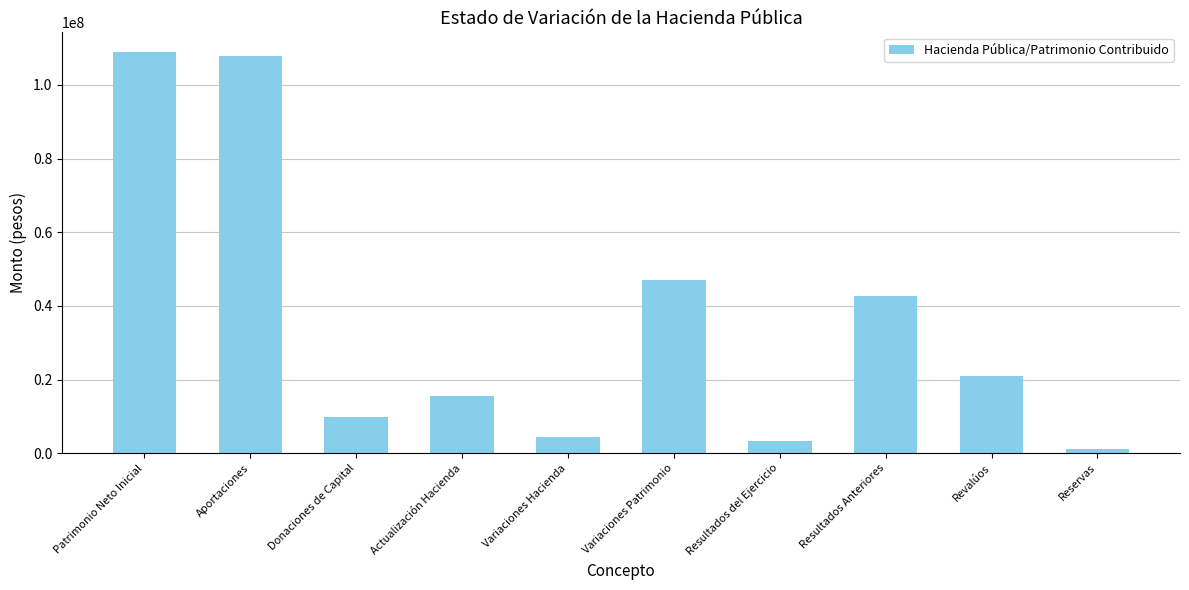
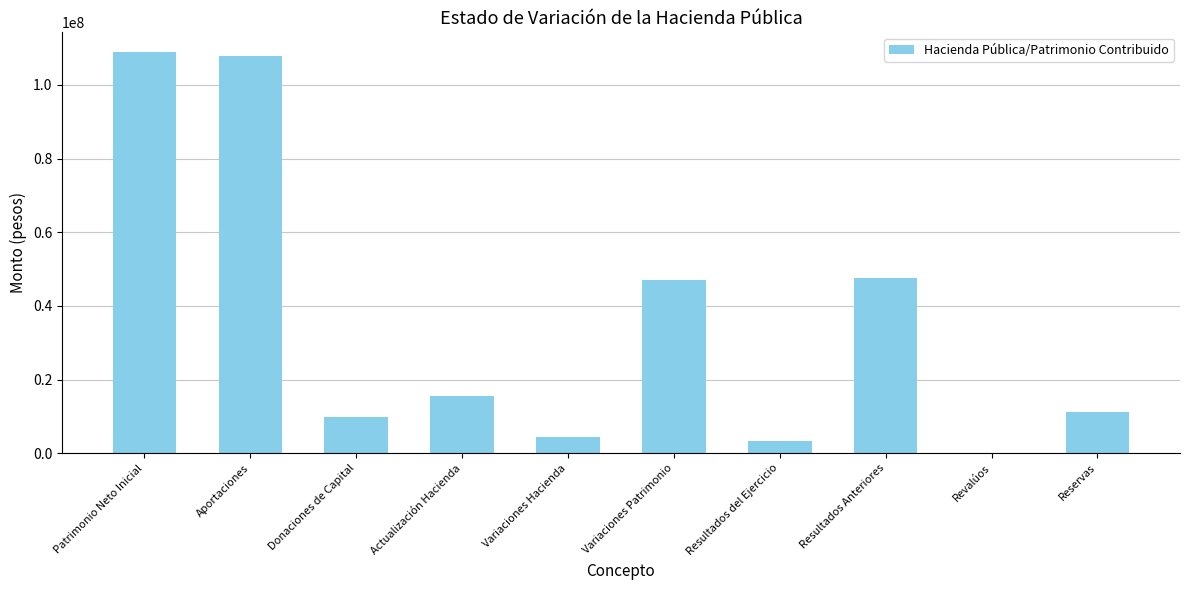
  {
    "Patrimonio Neto Inicial": 109000000,
    "Aportaciones": 108000000,
    "Donaciones de Capital": 10000000,
    "Actualización Hacienda": 15000000,
    "Variaciones Hacienda": 4000000,
    "Variaciones Patrimonio": 47000000,
    "Resultados del Ejercicio": 3000000,
-   "Resultados Anteriores": 43000000,
-   "Revalúos": 21000000,
-   "Reservas": 1000000
+   "Resultados Anteriores": 48000000,
+   "Revalúos": 0,
+   "Reservas": 11000000
  }
